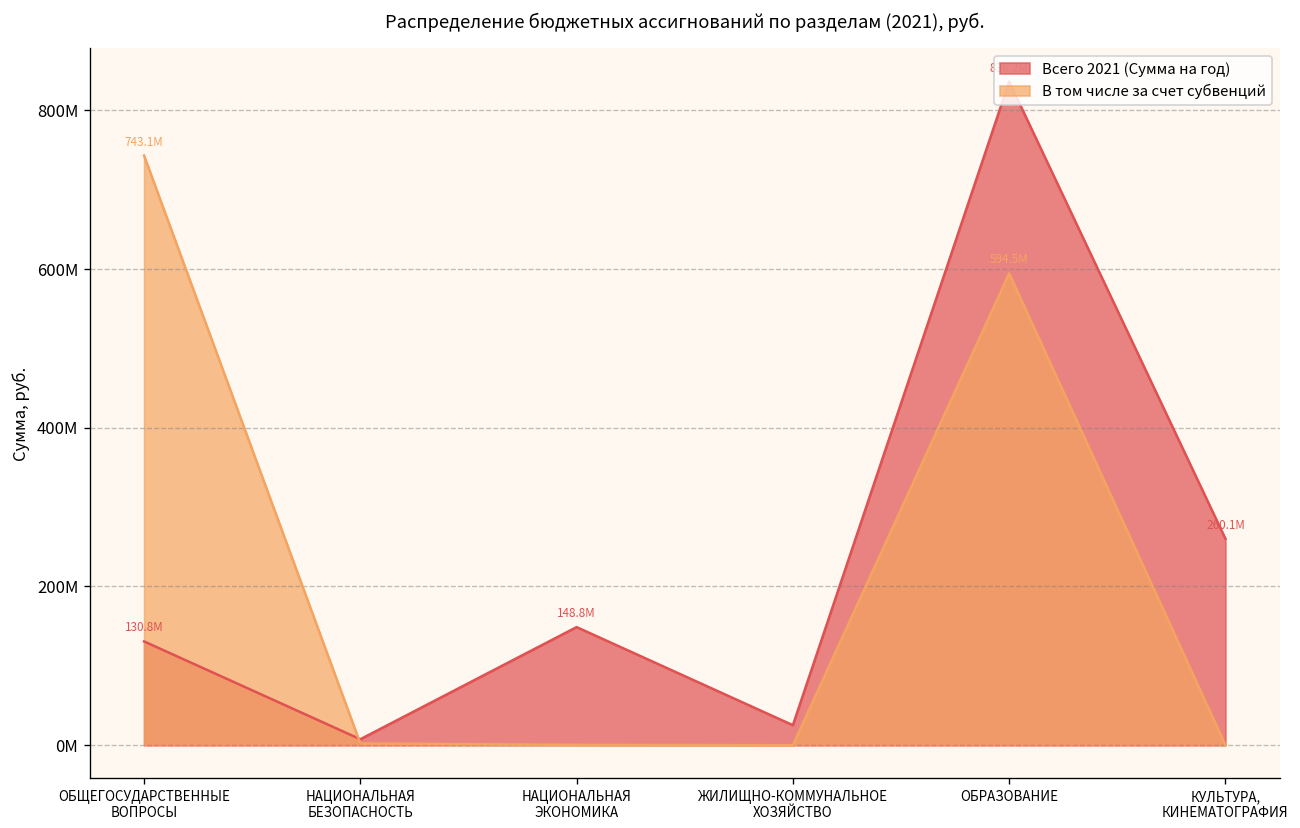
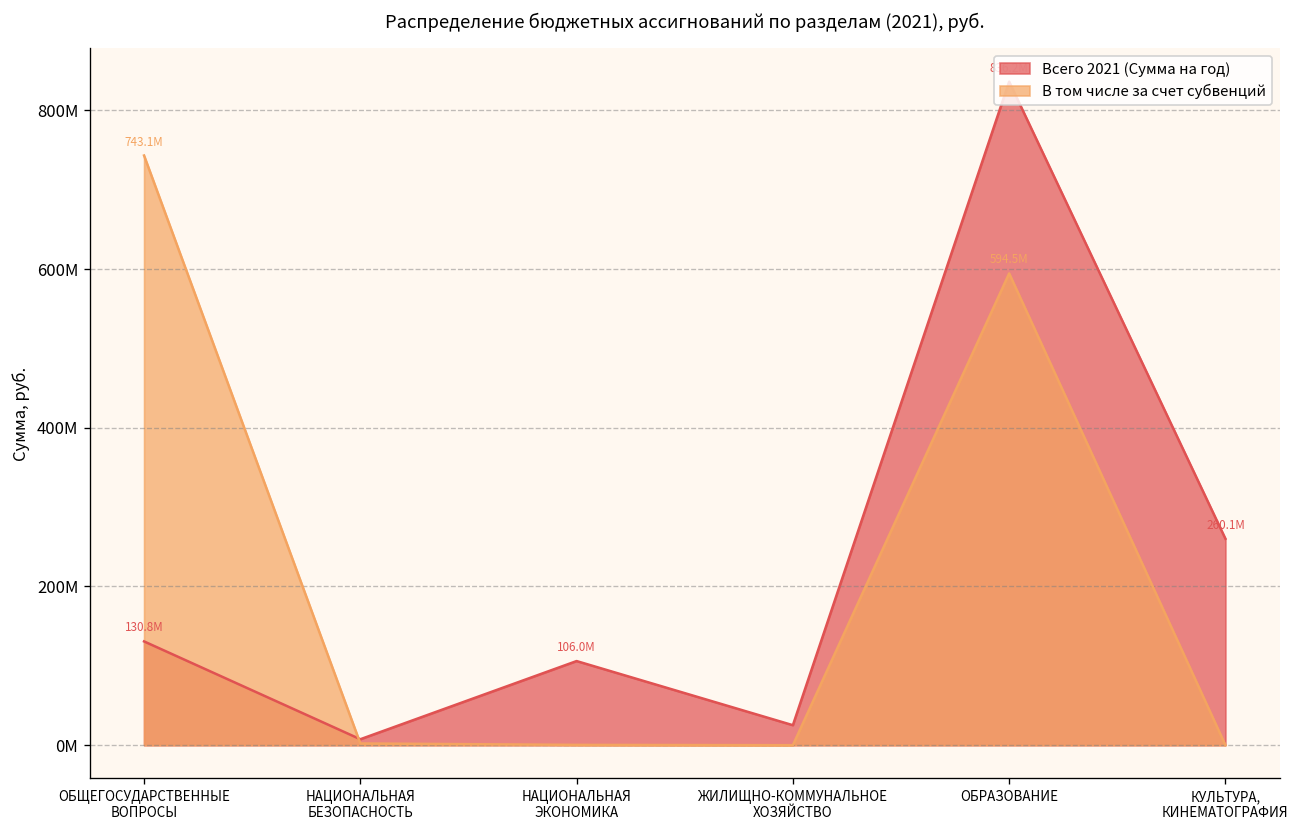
  {
    "Всего 2021 (Сумма на год)": {
      "ОБЩЕГОСУДАРСТВЕННЫЕ ВОПРОСЫ": "130.8M",
-     "НАЦИОНАЛЬНАЯ ЭКОНОМИКА": "148.8M",
+     "НАЦИОНАЛЬНАЯ ЭКОНОМИКА": "106.0M",
      "КУЛЬТУРА, КИНЕМАТОГРАФИЯ": "260.1M"
    },
    "В том числе за счет субвенций": {
      "ОБЩЕГОСУДАРСТВЕННЫЕ ВОПРОСЫ": "743.1M"
    }
  }
